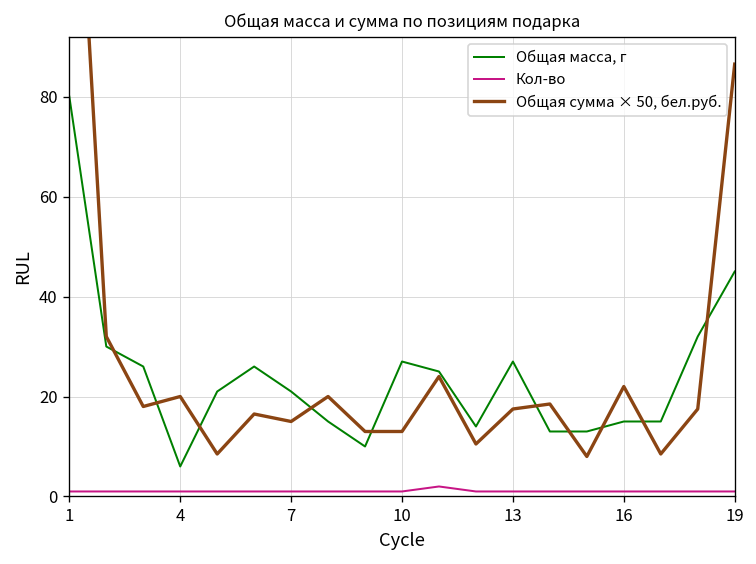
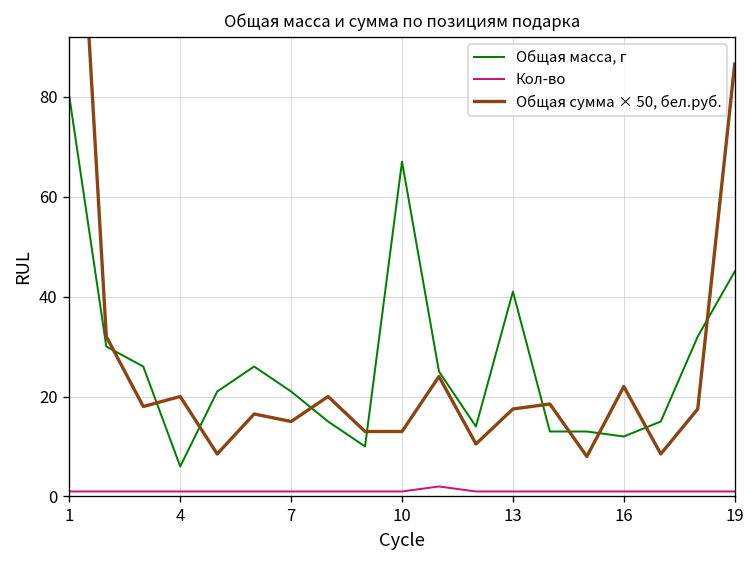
  {
    "Общая масса, г": {
      "1": 80,
      "4": 6,
      "7": 21,
-     "10": 27,
-     "13": 27,
-     "16": 15,
+     "10": 67,
+     "13": 41,
+     "16": 12,
      "19": 45
    },
    "Кол-во": {
      "1": 1,
      "4": 1,
      "7": 1,
      "10": 1,
      "13": 1,
      "16": 1,
      "19": 1
    },
    "Общая сумма × 50, бел.руб.": {
      "4": 20,
      "7": 15,
      "10": 13,
      "13": 18,
      "16": 22,
      "19": 87
    }
  }
